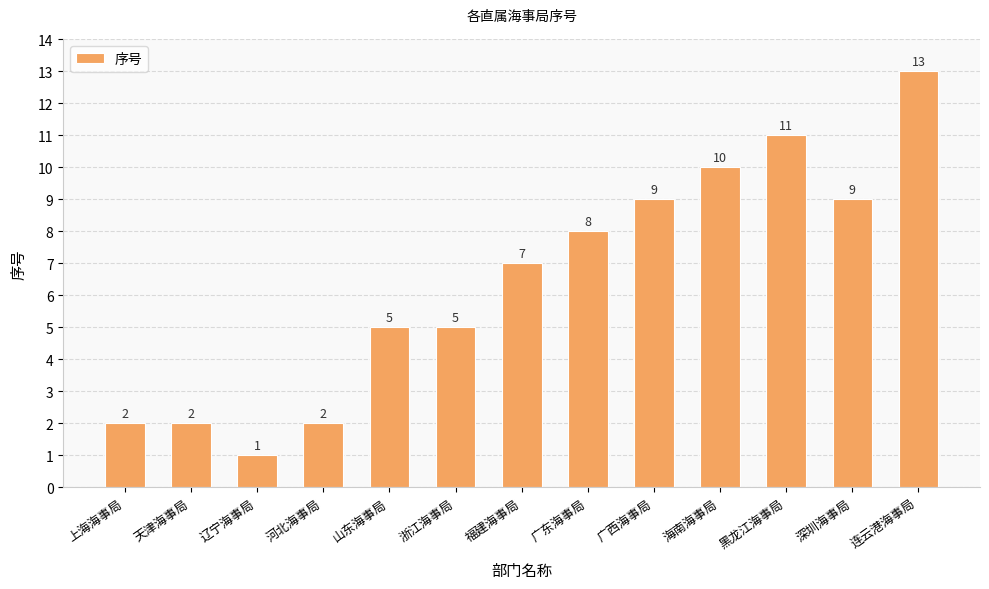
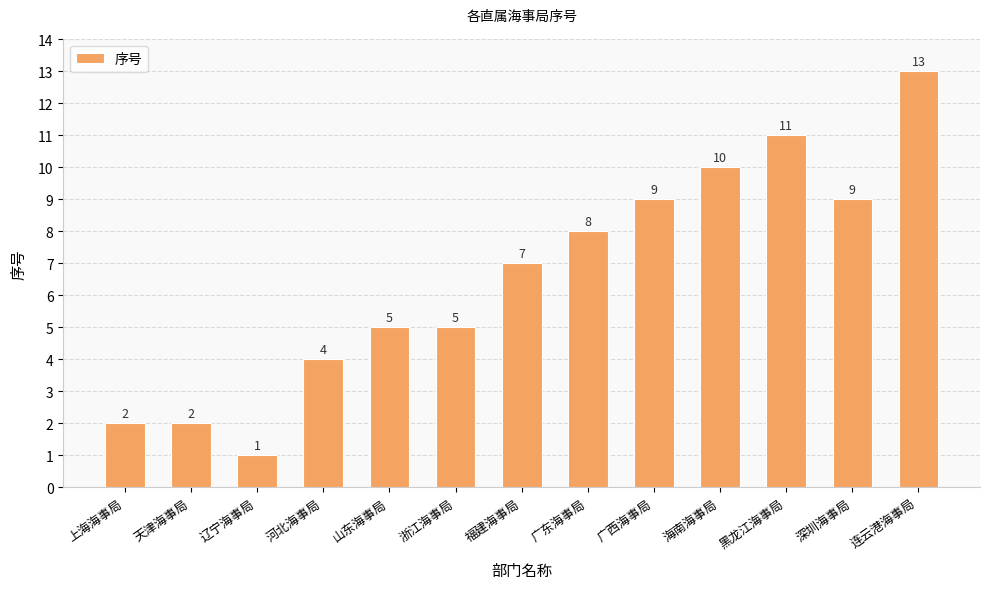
  {
    "上海海事局": 2,
    "天津海事局": 2,
    "辽宁海事局": 1,
-   "河北海事局": 2,
+   "河北海事局": 4,
    "山东海事局": 5,
    "浙江海事局": 5,
    "福建海事局": 7,
    "广东海事局": 8,
    "广西海事局": 9,
    "海南海事局": 10,
    "黑龙江海事局": 11,
    "深圳海事局": 9,
    "连云港海事局": 13
  }
